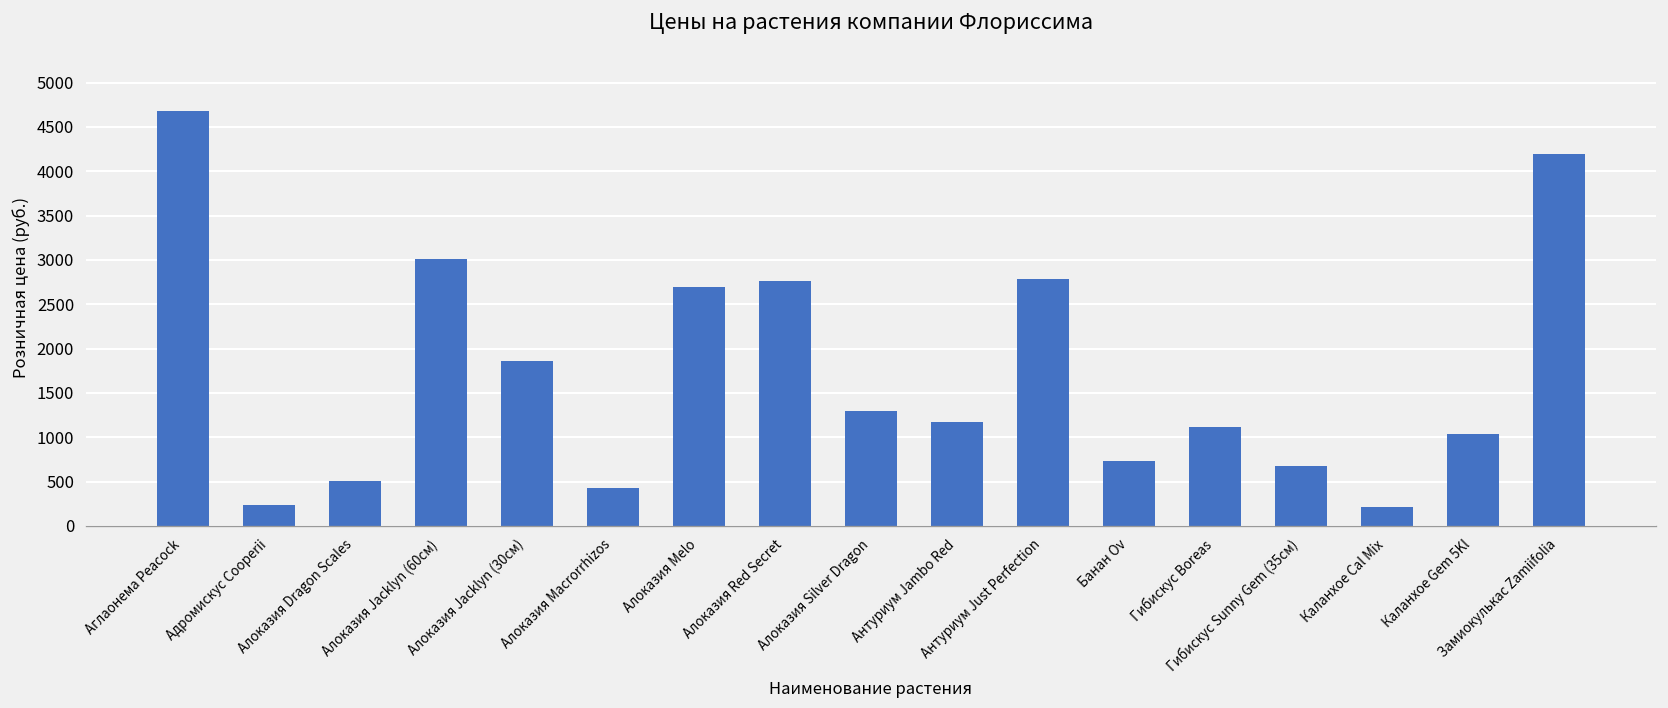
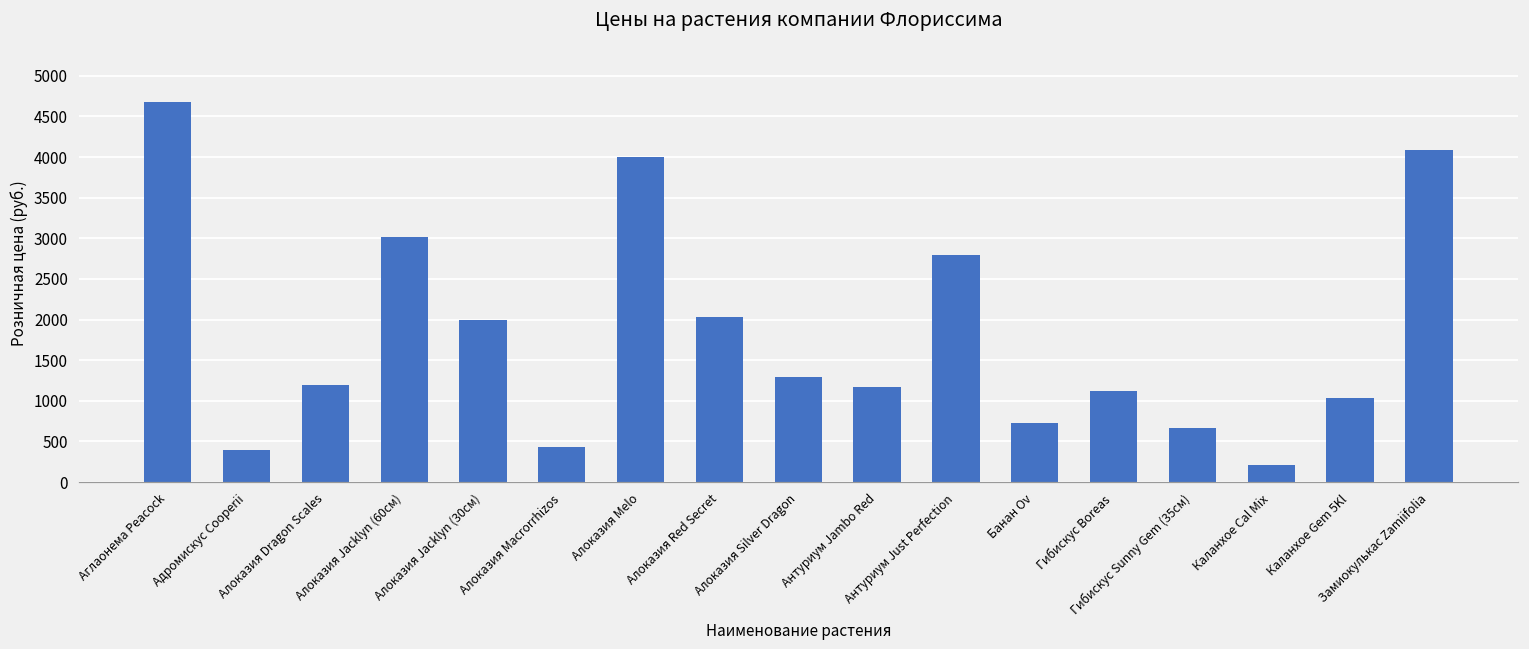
  {
    "Аглаонема Peacock": 4700,
-   "Адромискус Cooperii": 200,
-   "Алоказия Dragon Scales": 500,
+   "Адромискус Cooperii": 400,
+   "Алоказия Dragon Scales": 1200,
    "Алоказия Jacklyn (60см)": 3000,
-   "Алоказия Jacklyn (30см)": 1900,
+   "Алоказия Jacklyn (30см)": 2000,
    "Алоказия Macrorrhizos": 400,
-   "Алоказия Melo": 2700,
-   "Алоказия Red Secret": 2800,
+   "Алоказия Melo": 4000,
+   "Алоказия Red Secret": 2000,
    "Алоказия Silver Dragon": 1300,
    "Антуриум Jambo Red": 1200,
    "Антуриум Just Perfection": 2800,
    "Банан Ov": 700,
    "Гибискус Boreas": 1100,
    "Гибискус Sunny Gem (35см)": 700,
    "Каланхое Cal Mix": 200,
    "Каланхое Gem 5Kl": 1000,
-   "Замиокулькас Zamiifolia": 4200
+   "Замиокулькас Zamiifolia": 4100
  }
